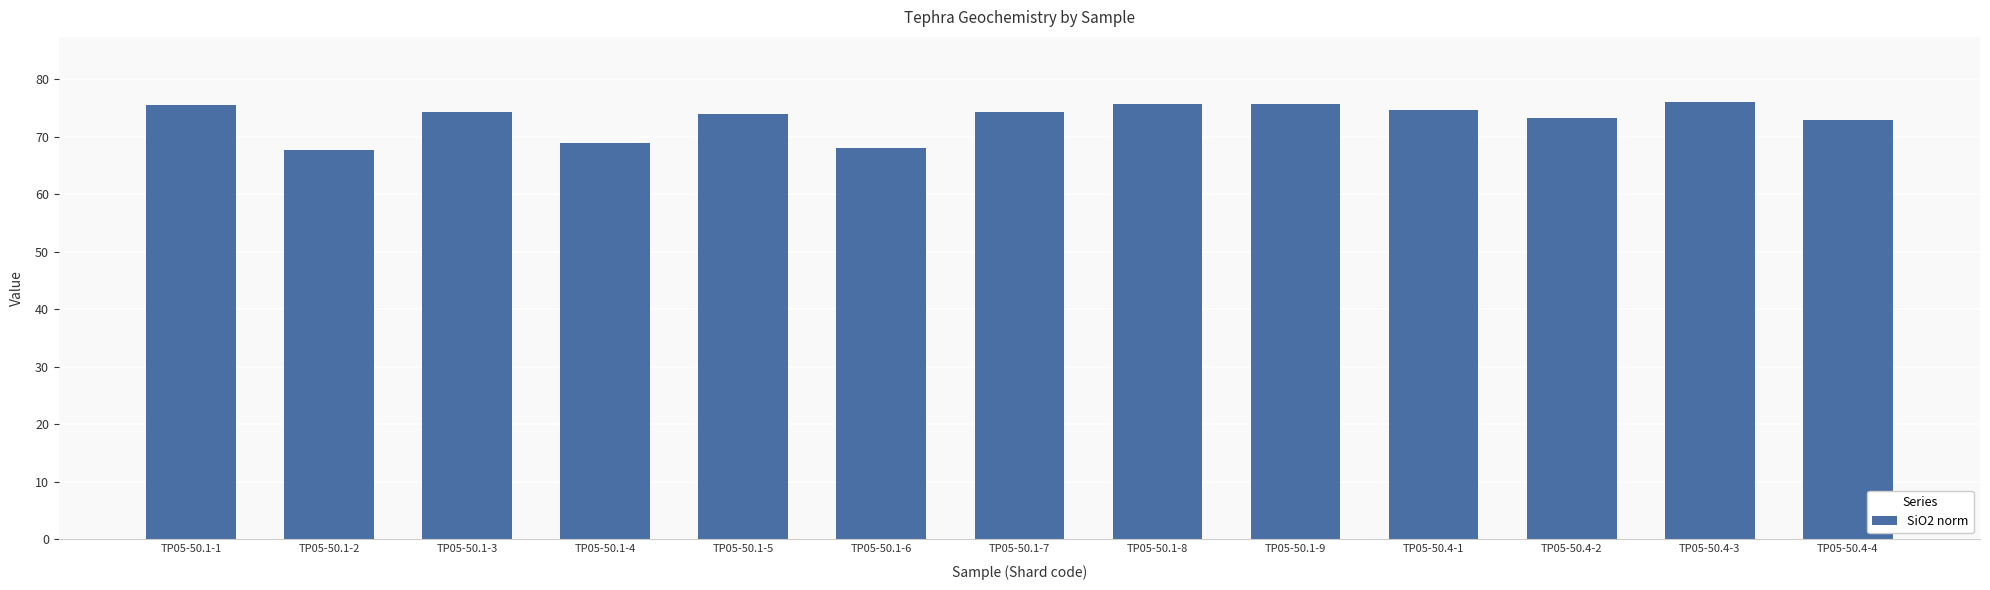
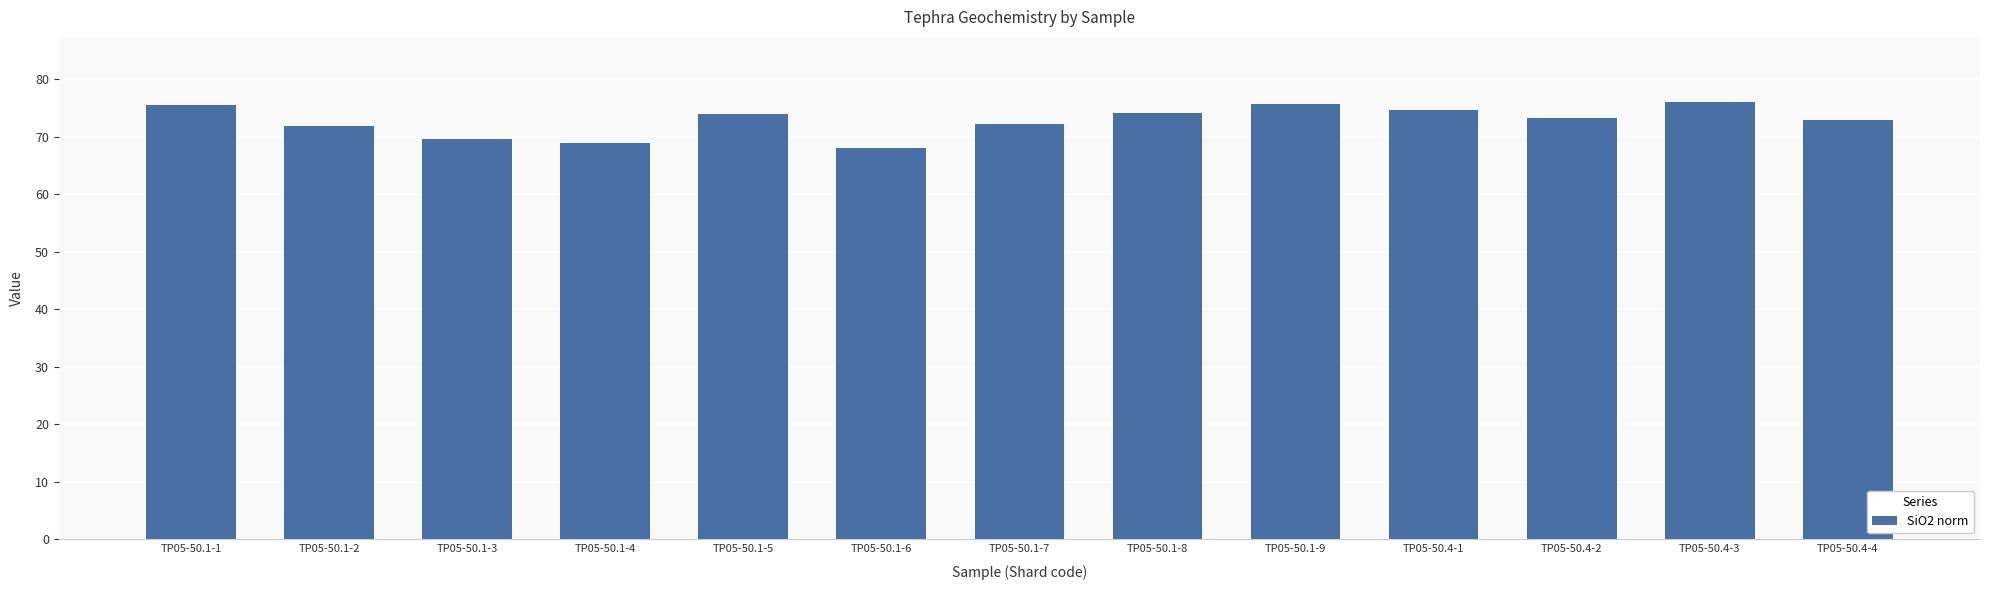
  {
    "TP05-50.1-1": 75,
-   "TP05-50.1-2": 68,
-   "TP05-50.1-3": 74,
+   "TP05-50.1-2": 72,
+   "TP05-50.1-3": 70,
    "TP05-50.1-4": 69,
    "TP05-50.1-5": 74,
    "TP05-50.1-6": 68,
-   "TP05-50.1-7": 74,
-   "TP05-50.1-8": 76,
+   "TP05-50.1-7": 72,
+   "TP05-50.1-8": 74,
    "TP05-50.1-9": 76,
    "TP05-50.4-1": 75,
    "TP05-50.4-2": 73,
    "TP05-50.4-3": 76,
    "TP05-50.4-4": 73
  }
